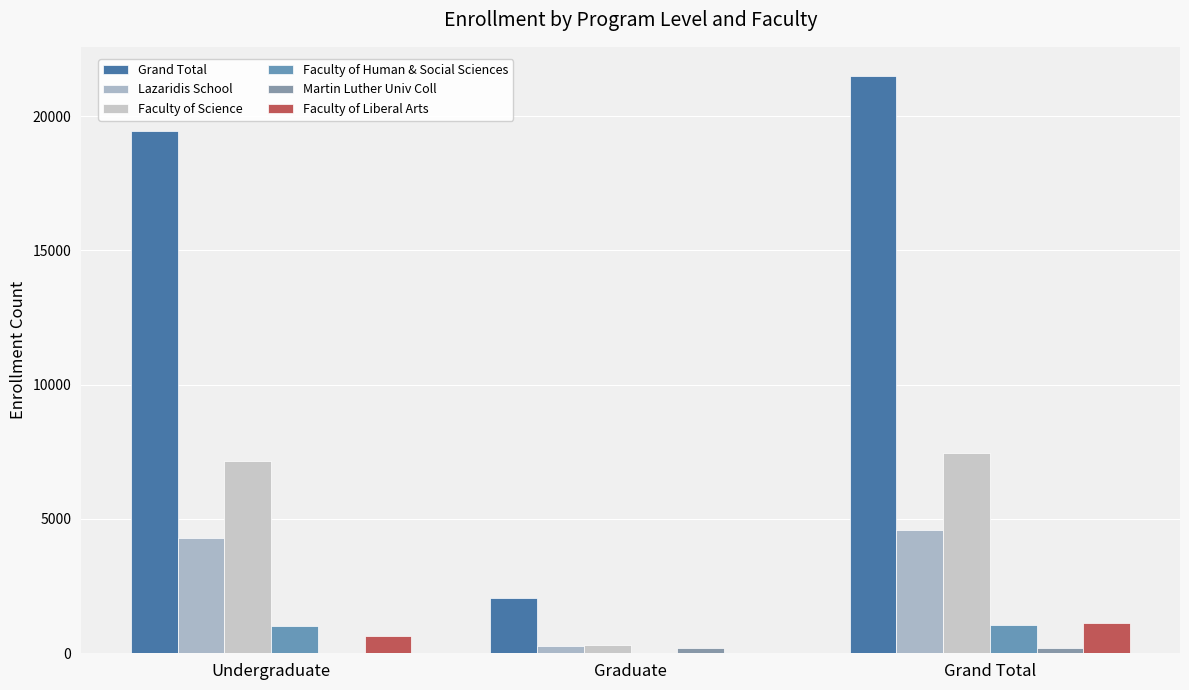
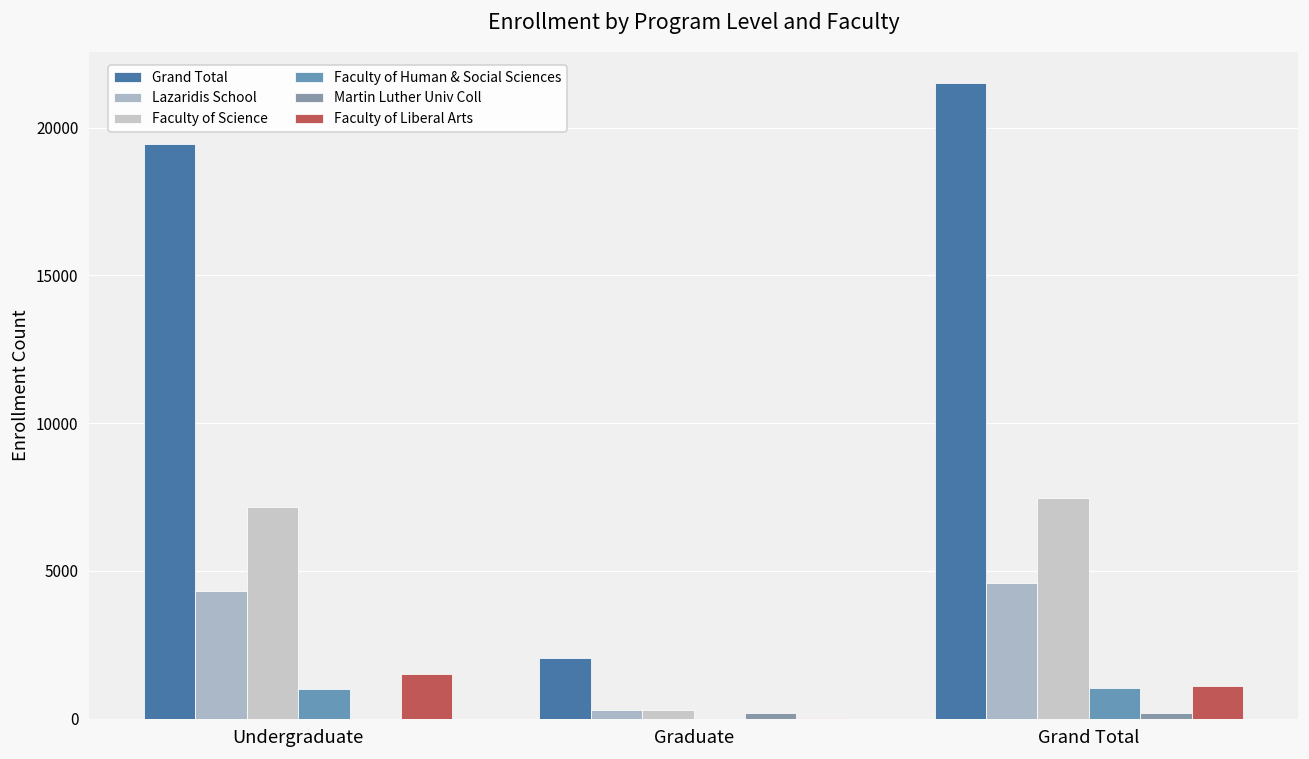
  {
    "Faculty of Liberal Arts": {
-     "Undergraduate": 600,
+     "Undergraduate": 1500,
      "Grand Total": 1100
    }
  }
